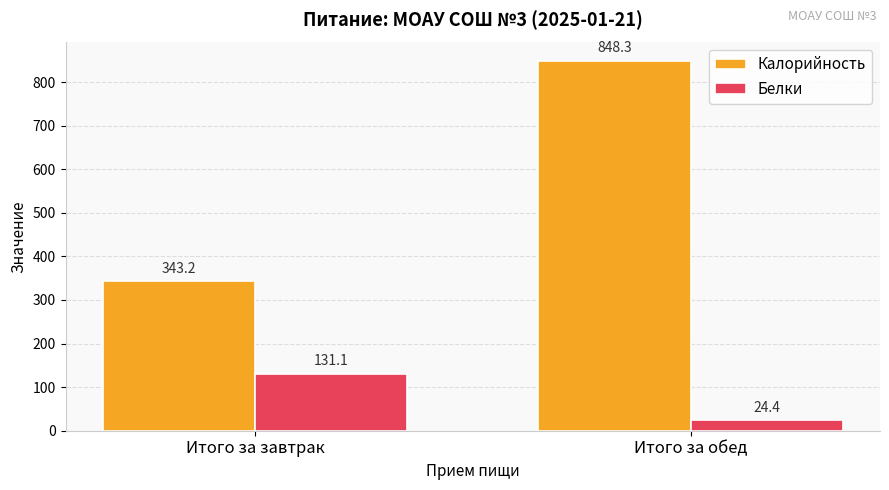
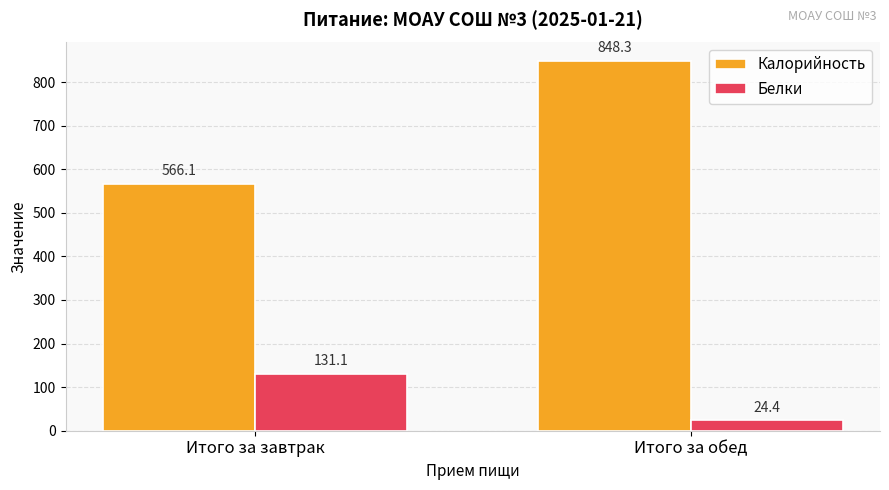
  {
    "Калорийность": {
-     "Итого за завтрак": 343.2,
+     "Итого за завтрак": 566.1,
      "Итого за обед": 848.3
    },
    "Белки": {
      "Итого за завтрак": 131.1,
      "Итого за обед": 24.4
    }
  }
